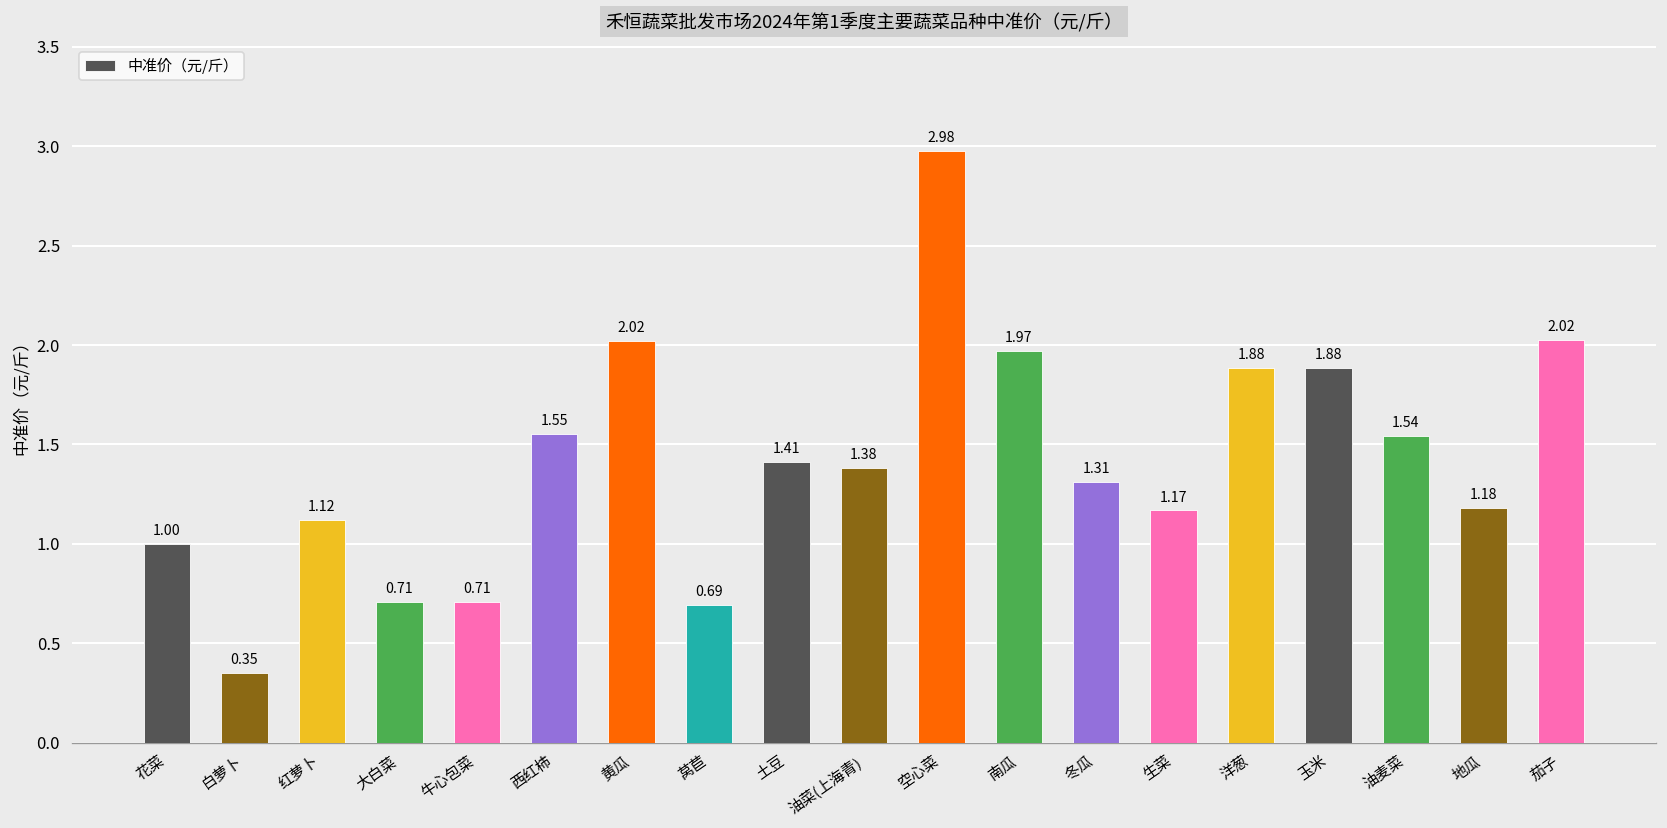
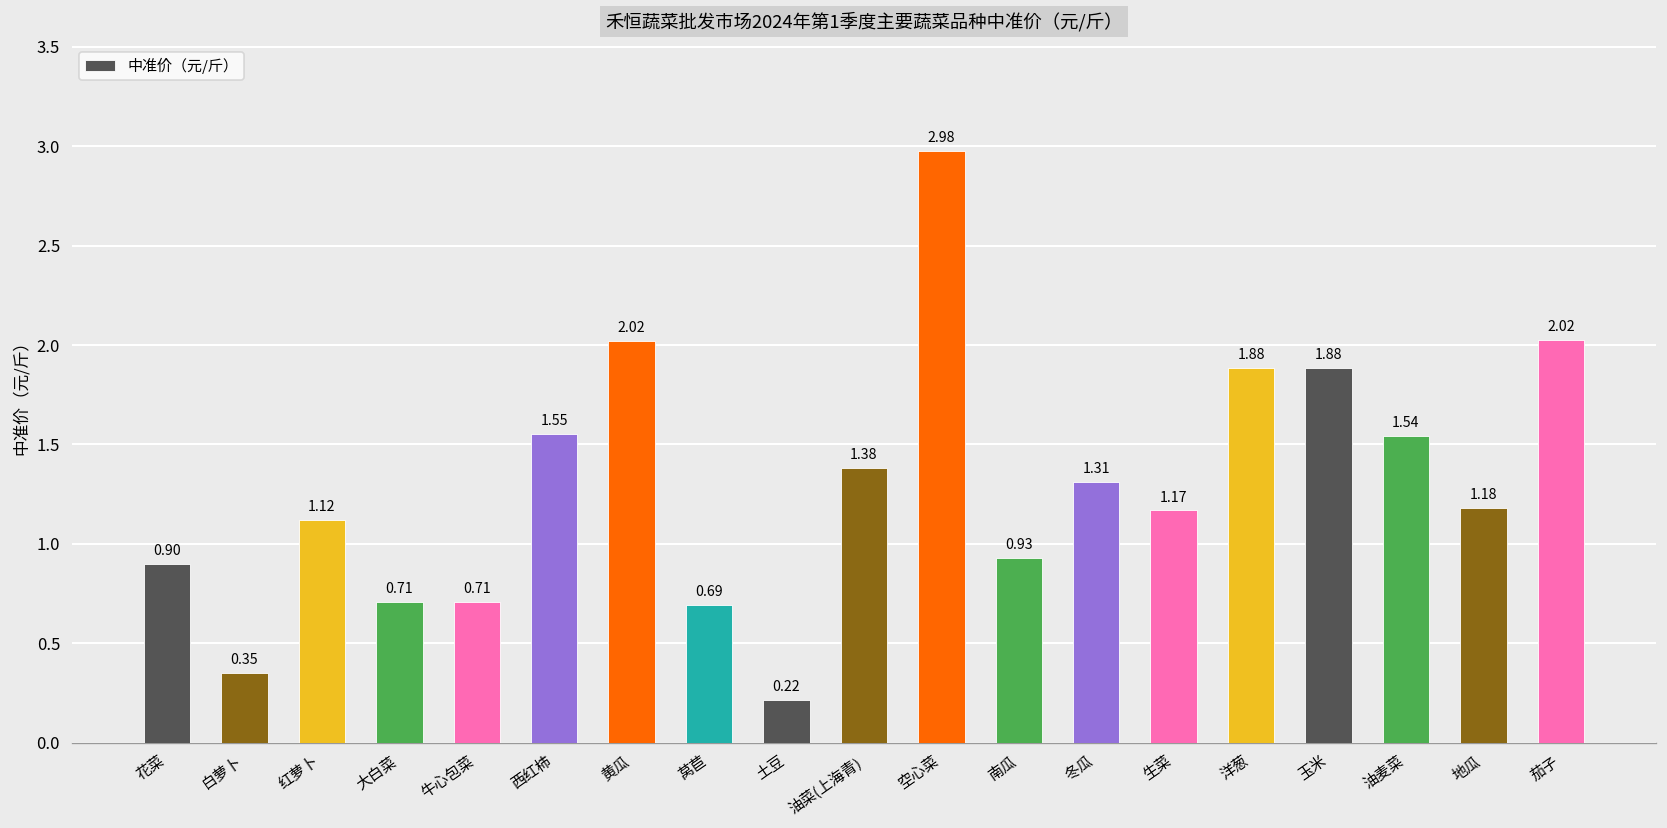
  {
-   "花菜": 1.00,
+   "花菜": 0.90,
    "白萝卜": 0.35,
    "红萝卜": 1.12,
    "大白菜": 0.71,
    "牛心包菜": 0.71,
    "西红柿": 1.55,
    "黄瓜": 2.02,
    "莴苣": 0.69,
-   "土豆": 1.41,
+   "土豆": 0.22,
    "油菜(上海青)": 1.38,
    "空心菜": 2.98,
-   "南瓜": 1.97,
+   "南瓜": 0.93,
    "冬瓜": 1.31,
    "生菜": 1.17,
    "洋葱": 1.88,
    "玉米": 1.88,
    "油麦菜": 1.54,
    "地瓜": 1.18,
    "茄子": 2.02
  }
